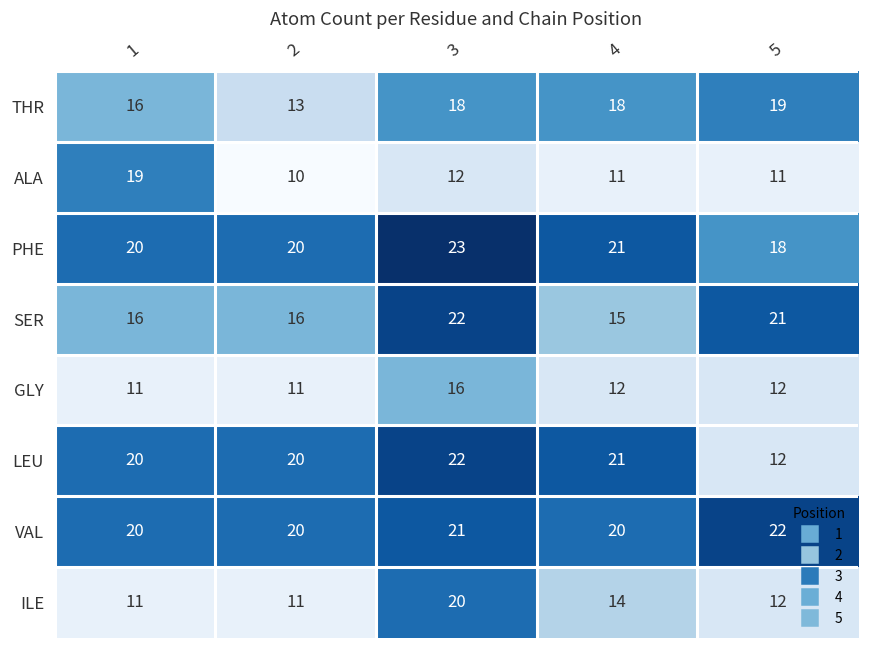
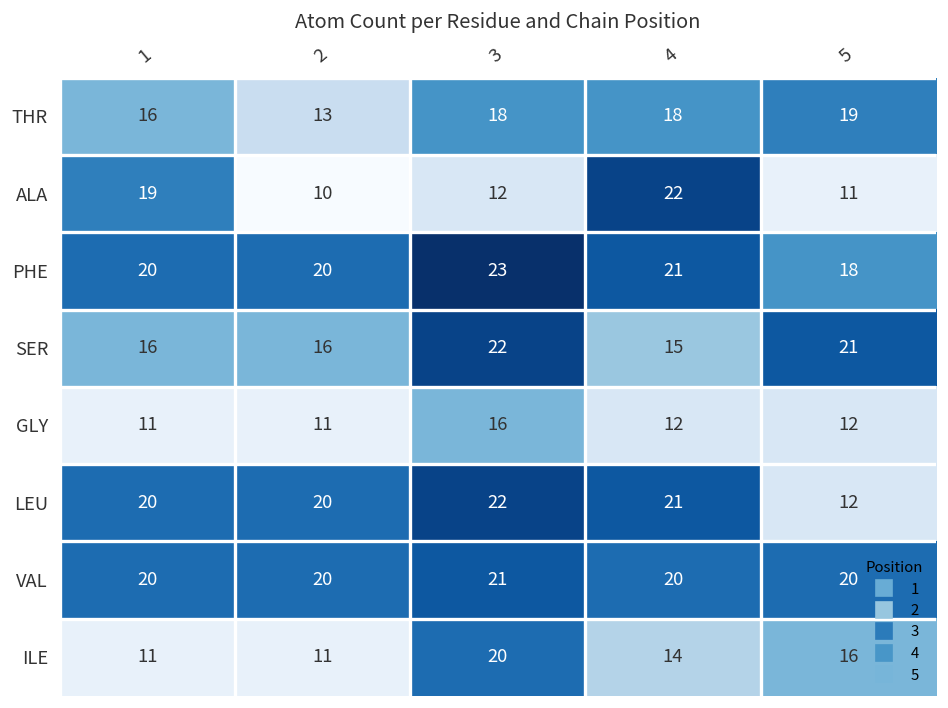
  {
    "THR": {
      "1": 16,
      "2": 13,
      "3": 18,
      "4": 18,
      "5": 19
    },
    "ALA": {
      "1": 19,
      "2": 10,
      "3": 12,
-     "4": 11,
+     "4": 22,
      "5": 11
    },
    "PHE": {
      "1": 20,
      "2": 20,
      "3": 23,
      "4": 21,
      "5": 18
    },
    "SER": {
      "1": 16,
      "2": 16,
      "3": 22,
      "4": 15,
      "5": 21
    },
    "GLY": {
      "1": 11,
      "2": 11,
      "3": 16,
      "4": 12,
      "5": 12
    },
    "LEU": {
      "1": 20,
      "2": 20,
      "3": 22,
      "4": 21,
      "5": 12
    },
    "VAL": {
      "1": 20,
      "2": 20,
      "3": 21,
      "4": 20,
-     "5": 22
+     "5": 20
    },
    "ILE": {
      "1": 11,
      "2": 11,
      "3": 20,
      "4": 14,
-     "5": 12
+     "5": 16
    }
  }
